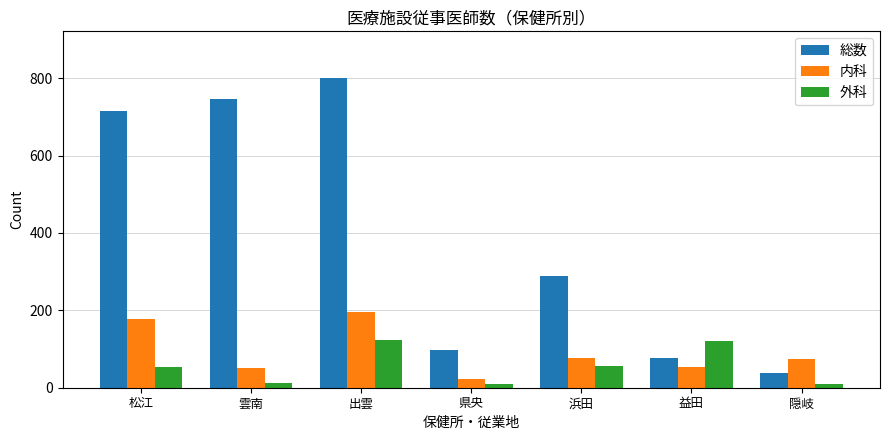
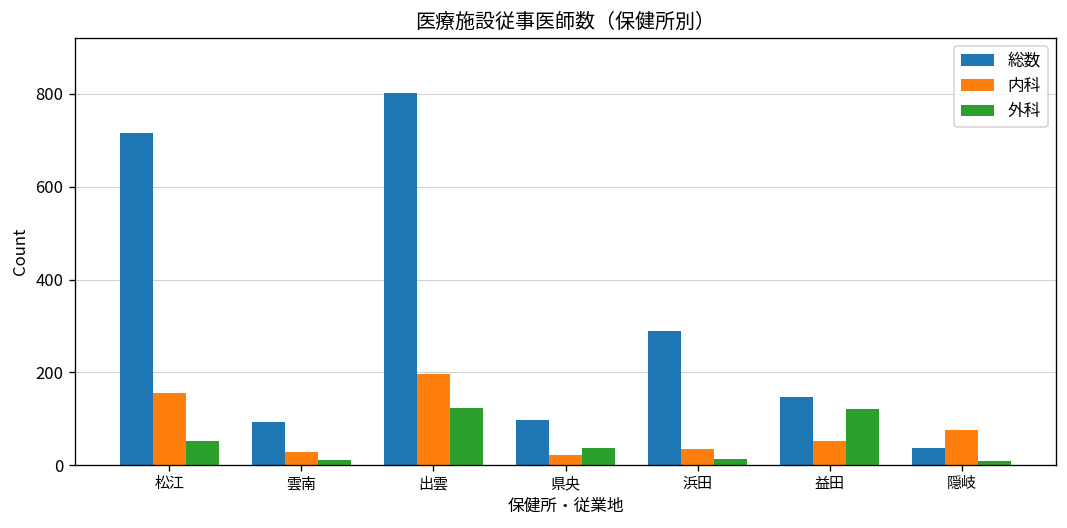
  {
    "総数": {
      "松江": 720,
-     "雲南": 750,
+     "雲南": 90,
      "出雲": 800,
      "県央": 100,
      "浜田": 290,
-     "益田": 80,
+     "益田": 150,
      "隠岐": 40
    },
    "内科": {
-     "松江": 180,
-     "雲南": 50,
+     "松江": 160,
+     "雲南": 30,
      "出雲": 200,
      "県央": 20,
-     "浜田": 80,
+     "浜田": 30,
      "益田": 50,
      "隠岐": 80
    },
    "外科": {
      "松江": 50,
      "雲南": 10,
      "出雲": 120,
-     "県央": 10,
-     "浜田": 60,
+     "県央": 40,
+     "浜田": 10,
      "益田": 120,
      "隠岐": 10
    }
  }
